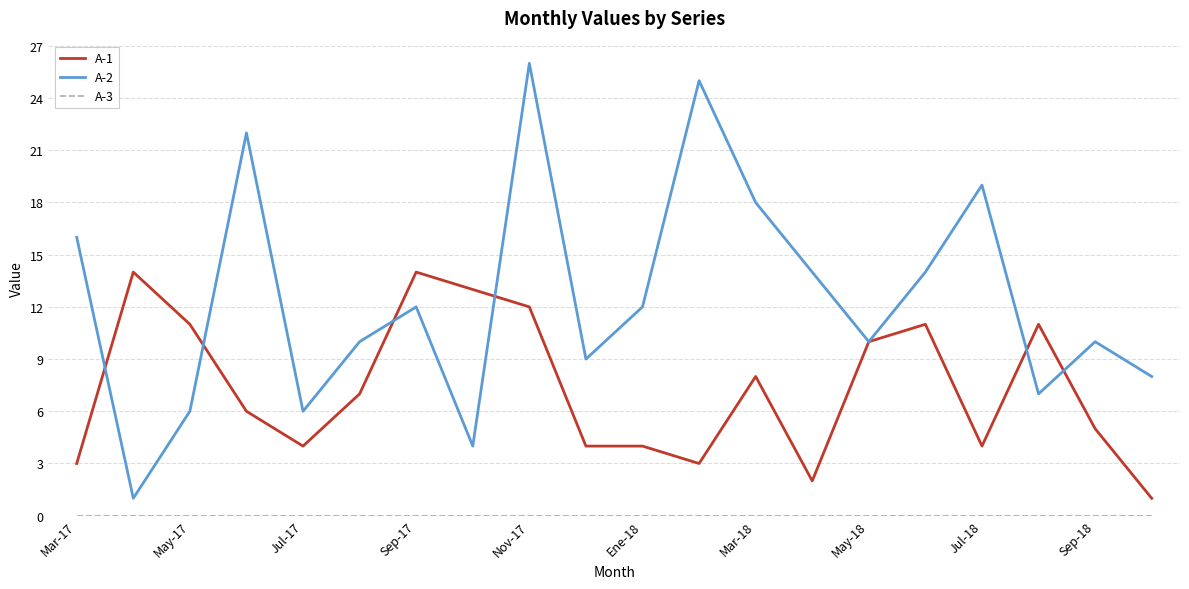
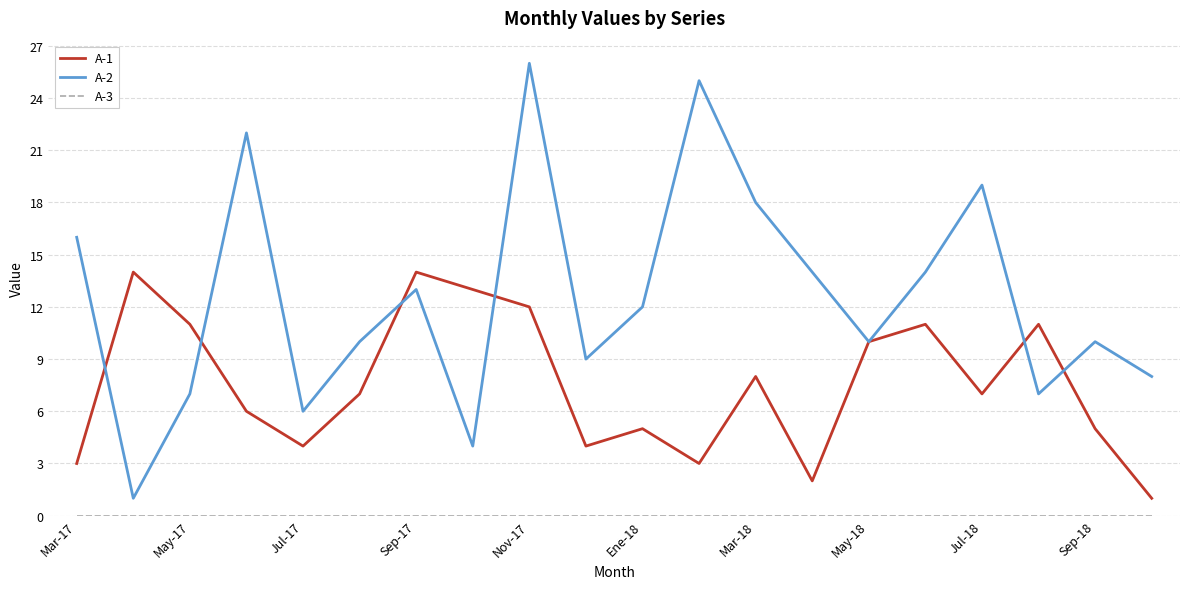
  {
    "A-1": {
      "Mar-17": 3,
      "May-17": 11,
      "Jul-17": 4,
      "Sep-17": 14,
      "Nov-17": 12,
-     "Ene-18": 4,
+     "Ene-18": 5,
      "Mar-18": 8,
-     "Jul-18": 4,
+     "Jul-18": 7,
      "Sep-18": 5
    },
    "A-2": {
      "Mar-17": 16,
-     "May-17": 6,
+     "May-17": 7,
      "Jul-17": 6,
-     "Sep-17": 12,
+     "Sep-17": 13,
      "Nov-17": 26,
      "Ene-18": 12,
      "Mar-18": 18,
      "Jul-18": 19,
      "Sep-18": 10
    },
    "A-3": {
      "Mar-17": 0,
      "May-17": 0,
      "Jul-17": 0,
      "Sep-17": 0,
      "Nov-17": 0,
      "Ene-18": 0,
      "Mar-18": 0,
      "May-18": 0,
      "Jul-18": 0,
      "Sep-18": 0
    }
  }
